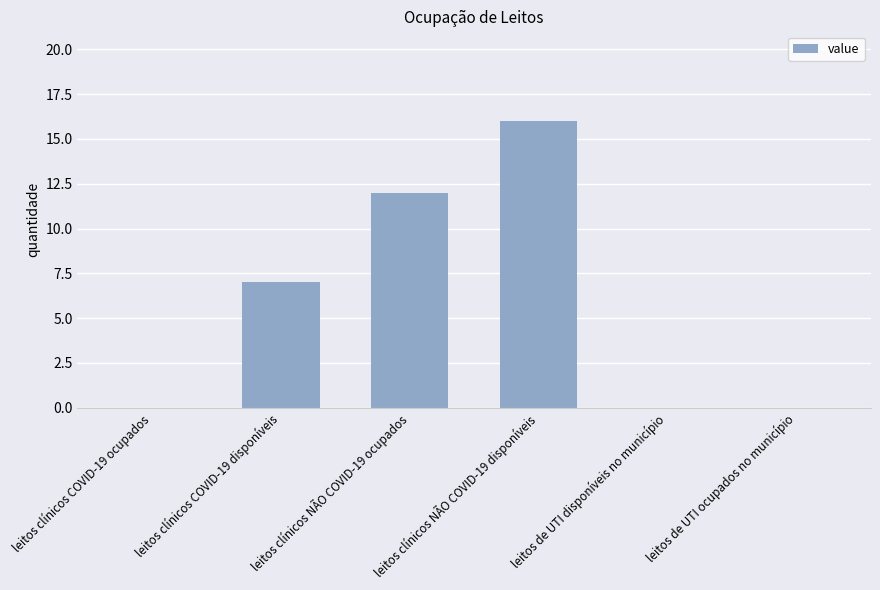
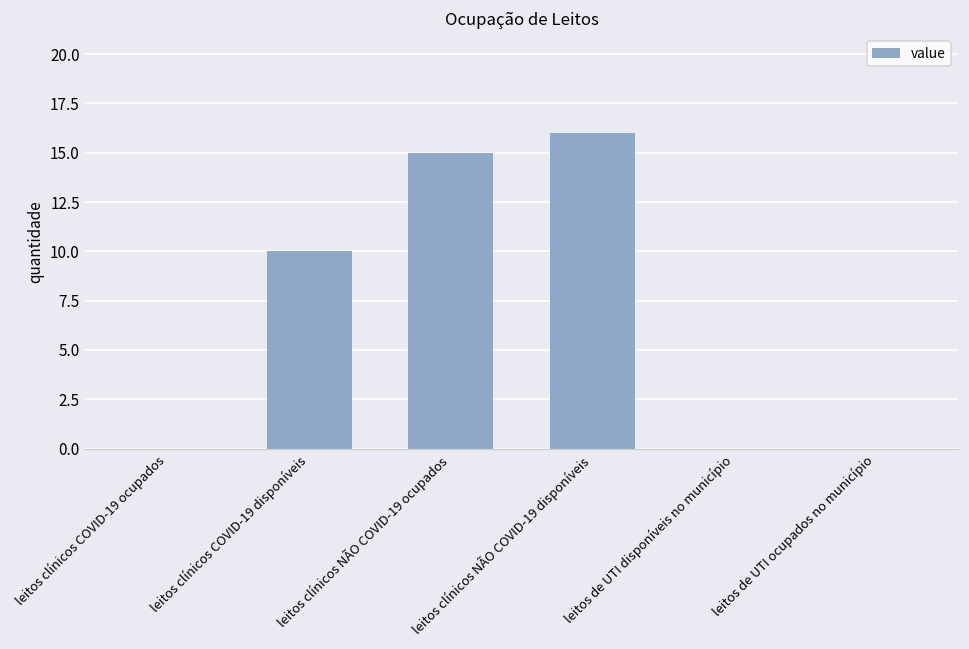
  {
    "leitos clínicos COVID-19 ocupados": 0,
-   "leitos clínicos COVID-19 disponíveis": 7,
-   "leitos clínicos NÃO COVID-19 ocupados": 12,
+   "leitos clínicos COVID-19 disponíveis": 10,
+   "leitos clínicos NÃO COVID-19 ocupados": 15,
    "leitos clínicos NÃO COVID-19 disponíveis": 16,
    "leitos de UTI disponíveis no município": 0,
    "leitos de UTI ocupados no município": 0
  }
